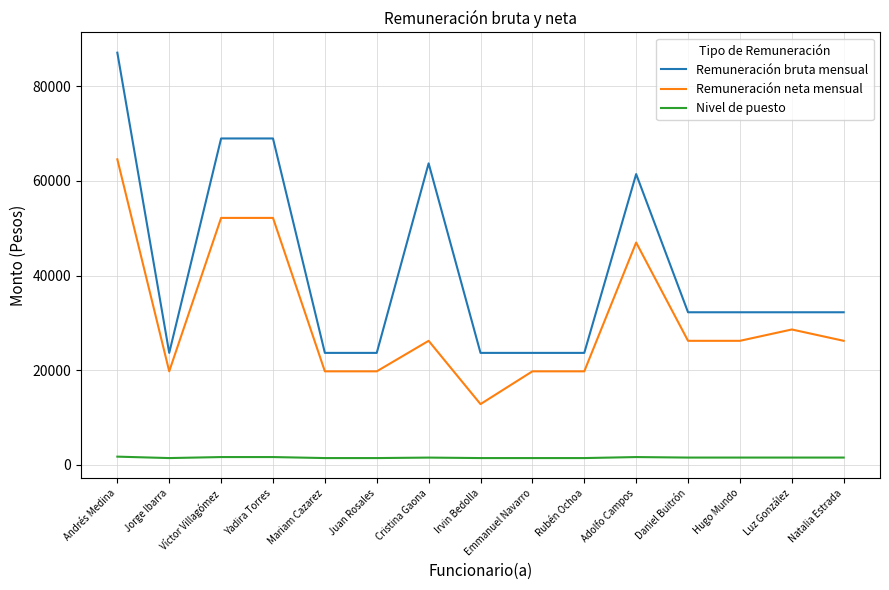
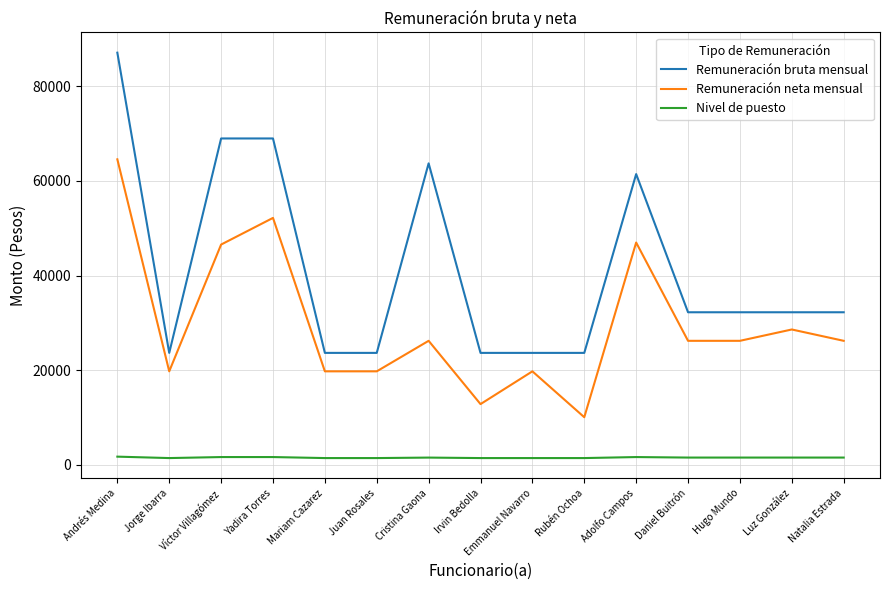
  {
    "Remuneración bruta mensual": {
      "Andrés Medina": 87000,
      "Jorge Ibarra": 24000,
      "Víctor Villagómez": 69000,
      "Yadira Torres": 69000,
      "Mariam Cazarez": 24000,
      "Juan Rosales": 24000,
      "Cristina Gaona": 64000,
      "Irvin Bedolla": 24000,
      "Emmanuel Navarro": 24000,
      "Rubén Ochoa": 24000,
      "Adolfo Campos": 61000,
      "Daniel Buitrón": 32000,
      "Hugo Mundo": 32000,
      "Luz González": 32000,
      "Natalia Estrada": 32000
    },
    "Remuneración neta mensual": {
      "Andrés Medina": 65000,
      "Jorge Ibarra": 20000,
-     "Víctor Villagómez": 52000,
+     "Víctor Villagómez": 47000,
      "Yadira Torres": 52000,
      "Mariam Cazarez": 20000,
      "Juan Rosales": 20000,
      "Cristina Gaona": 26000,
      "Irvin Bedolla": 13000,
      "Emmanuel Navarro": 20000,
-     "Rubén Ochoa": 20000,
+     "Rubén Ochoa": 10000,
      "Adolfo Campos": 47000,
      "Daniel Buitrón": 26000,
      "Hugo Mundo": 26000,
      "Luz González": 29000,
      "Natalia Estrada": 26000
    },
    "Nivel de puesto": {
      "Andrés Medina": 2000,
      "Jorge Ibarra": 1000,
      "Víctor Villagómez": 2000,
      "Yadira Torres": 2000,
      "Mariam Cazarez": 1000,
      "Juan Rosales": 1000,
      "Cristina Gaona": 2000,
      "Irvin Bedolla": 1000,
      "Emmanuel Navarro": 1000,
      "Rubén Ochoa": 1000,
      "Adolfo Campos": 2000,
      "Daniel Buitrón": 2000,
      "Hugo Mundo": 2000,
      "Luz González": 2000,
      "Natalia Estrada": 2000
    }
  }
